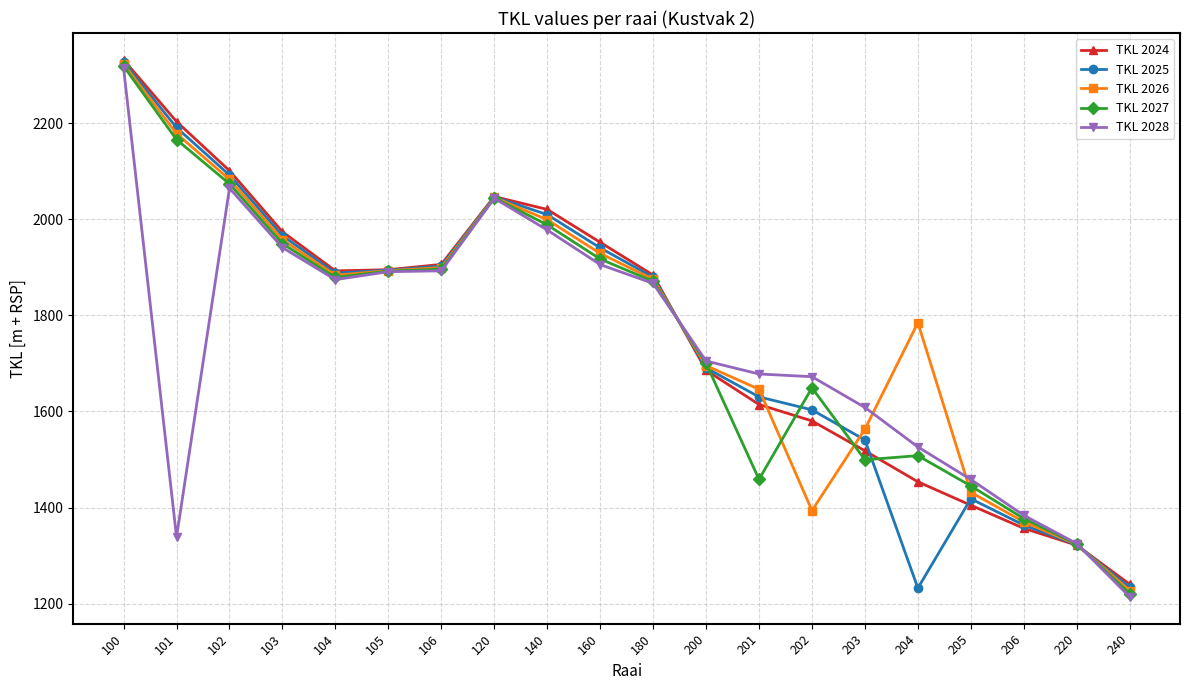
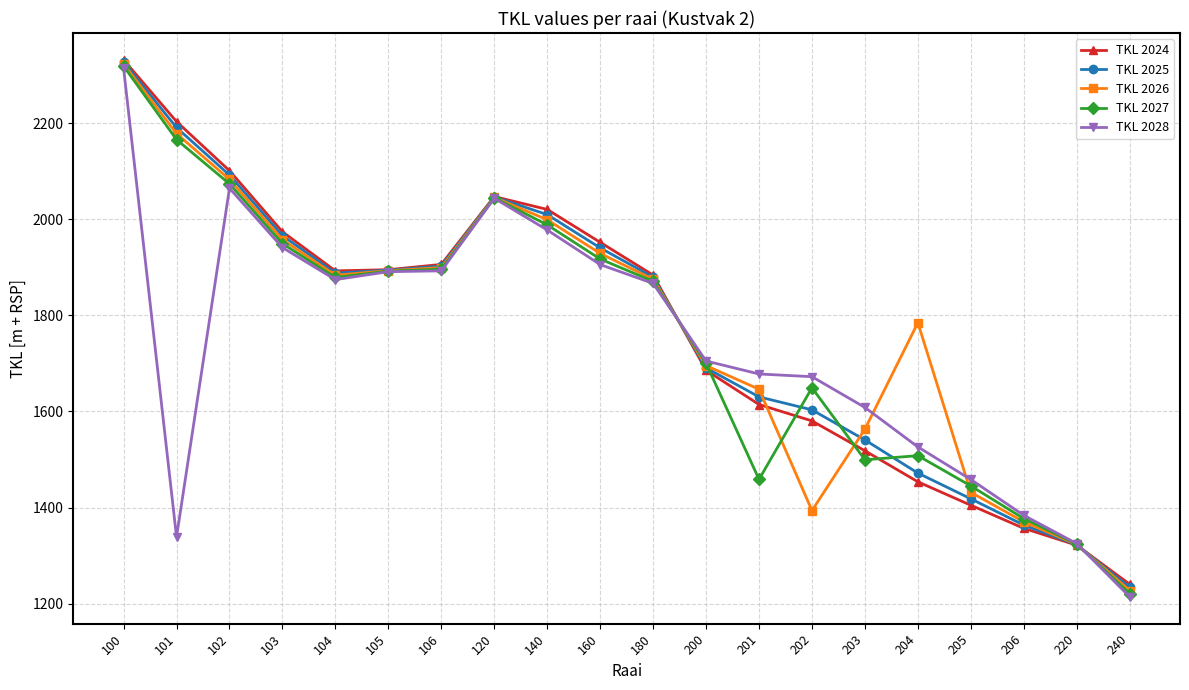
  {
    "TKL 2024": {
      "101": 2200,
      "102": 2100,
      "103": 1970,
      "140": 2020,
      "160": 1950,
      "201": 1610,
      "202": 1580,
      "203": 1520,
      "204": 1450,
      "205": 1400,
      "206": 1360,
      "240": 1240
    },
    "TKL 2025": {
      "101": 2190,
      "102": 2090,
      "103": 1970,
      "140": 2010,
      "160": 1940,
      "201": 1630,
      "202": 1600,
      "203": 1540,
-     "204": 1230,
+     "204": 1470,
      "205": 1420,
      "206": 1360,
      "240": 1230
    },
    "TKL 2026": {
      "101": 2180,
      "102": 2080,
      "103": 1960,
      "140": 2000,
      "160": 1930,
      "201": 1650,
      "202": 1390,
      "203": 1560,
      "204": 1780,
      "205": 1430,
      "206": 1370,
      "240": 1230
    },
    "TKL 2027": {
      "101": 2170,
      "102": 2070,
      "103": 1950,
      "140": 1990,
      "160": 1920,
      "201": 1460,
      "202": 1650,
      "203": 1500,
      "204": 1510,
      "205": 1450,
      "206": 1380,
      "240": 1220
    },
    "TKL 2028": {
      "101": 1340,
      "102": 2060,
      "103": 1940,
      "140": 1980,
      "160": 1910,
      "201": 1680,
      "202": 1670,
      "203": 1610,
      "204": 1530,
      "205": 1460,
      "206": 1380,
      "240": 1210
    }
  }
